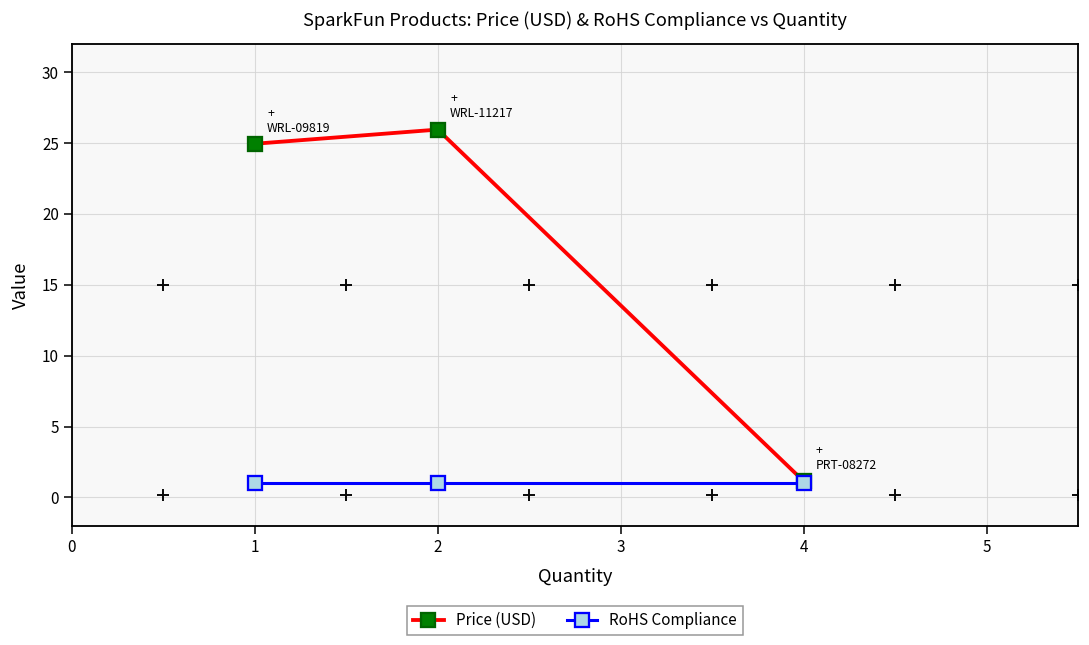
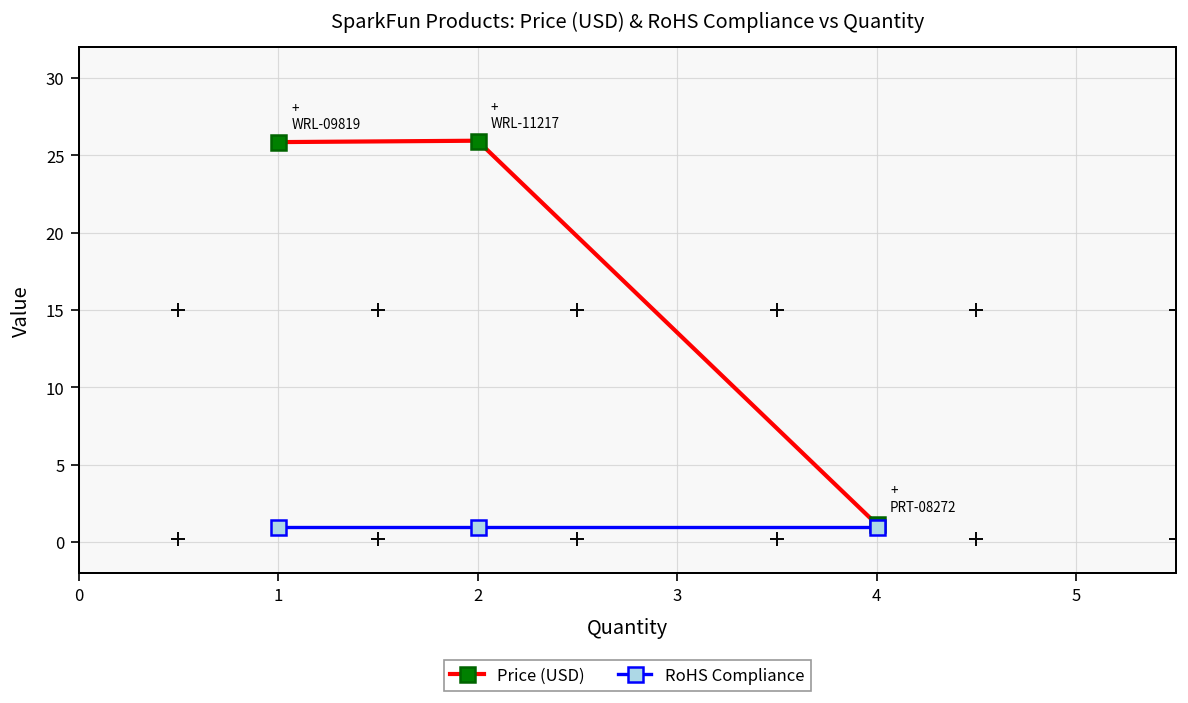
  {
    "Price (USD)": {
-     "1": 25.0,
+     "1": 25.9,
      "2": 26.0
    },
    "RoHS Compliance": {
      "1": 1.0,
      "2": 1.0
    }
  }
